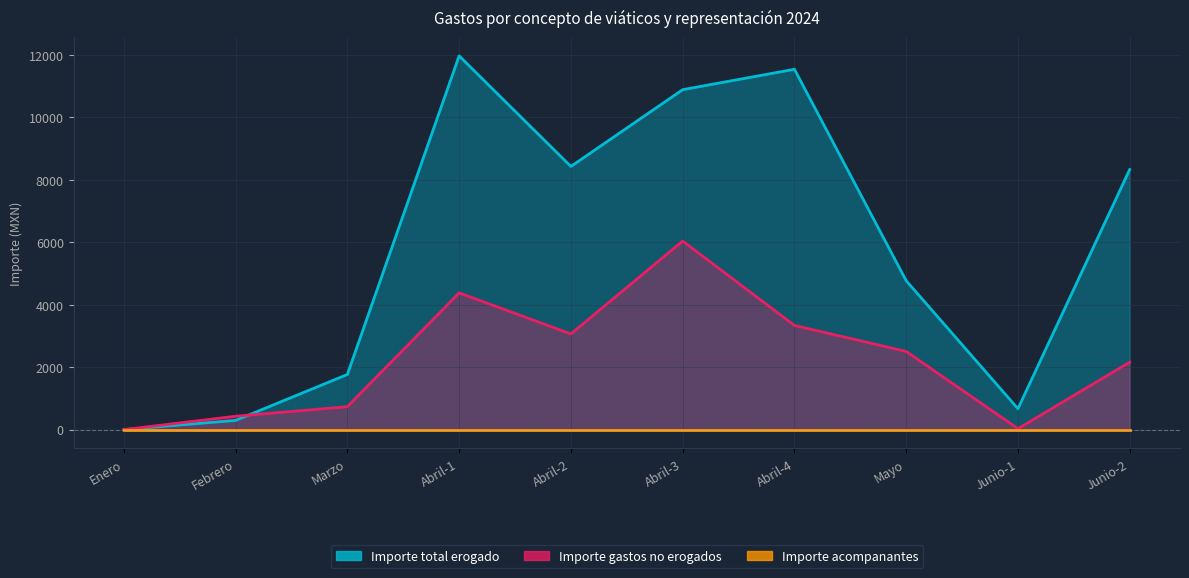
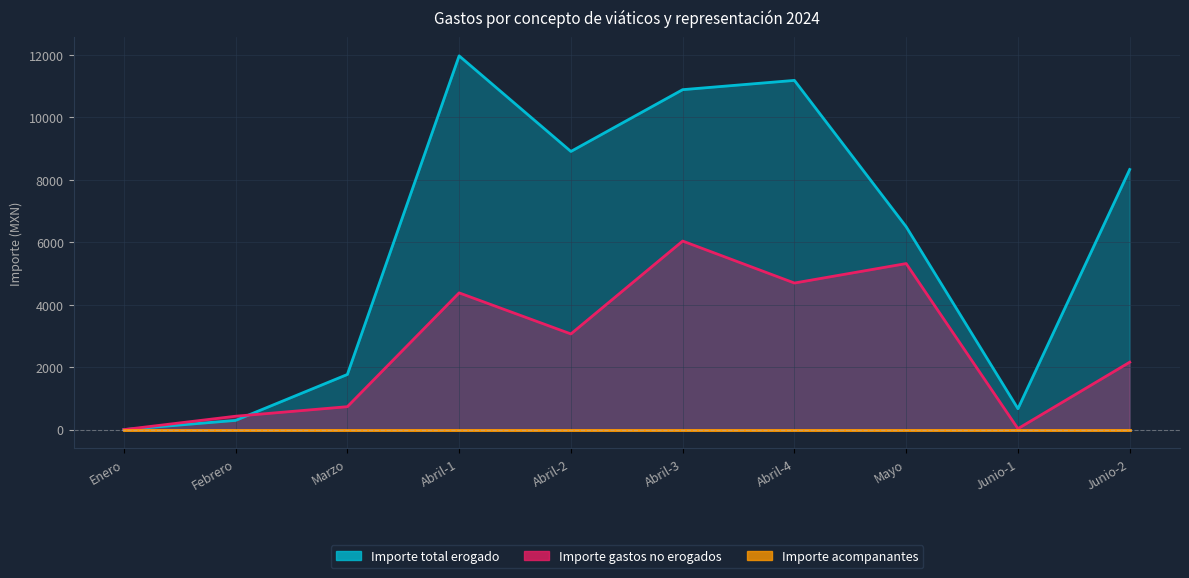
  {
    "Importe total erogado": {
      "Febrero": 300,
      "Marzo": 1800,
      "Abril-1": 12000,
-     "Abril-2": 8400,
+     "Abril-2": 8900,
      "Abril-3": 10900,
-     "Abril-4": 11500,
-     "Mayo": 4800,
+     "Abril-4": 11200,
+     "Mayo": 6500,
      "Junio-1": 700,
      "Junio-2": 8300
    },
    "Importe gastos no erogados": {
      "Febrero": 400,
      "Marzo": 700,
      "Abril-1": 4400,
      "Abril-2": 3100,
      "Abril-3": 6000,
-     "Abril-4": 3300,
-     "Mayo": 2500,
+     "Abril-4": 4700,
+     "Mayo": 5300,
      "Junio-2": 2200
    },
    "Importe acompanantes": {
      "Febrero": 0,
      "Marzo": 0,
      "Abril-1": 0,
      "Abril-2": 0,
      "Abril-3": 0,
      "Abril-4": 0,
      "Mayo": 0,
      "Junio-2": 0
    }
  }
